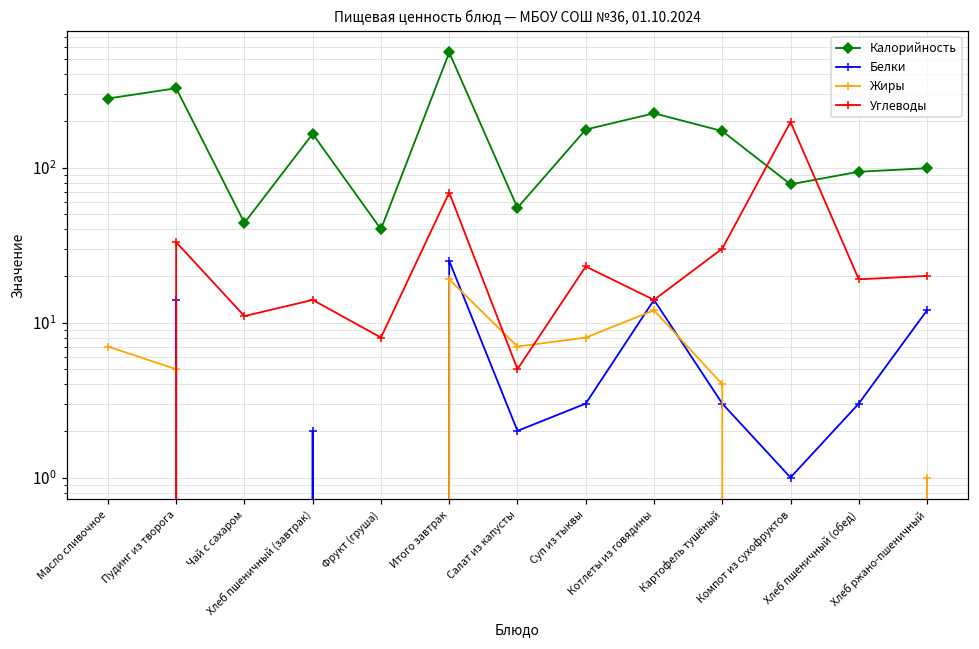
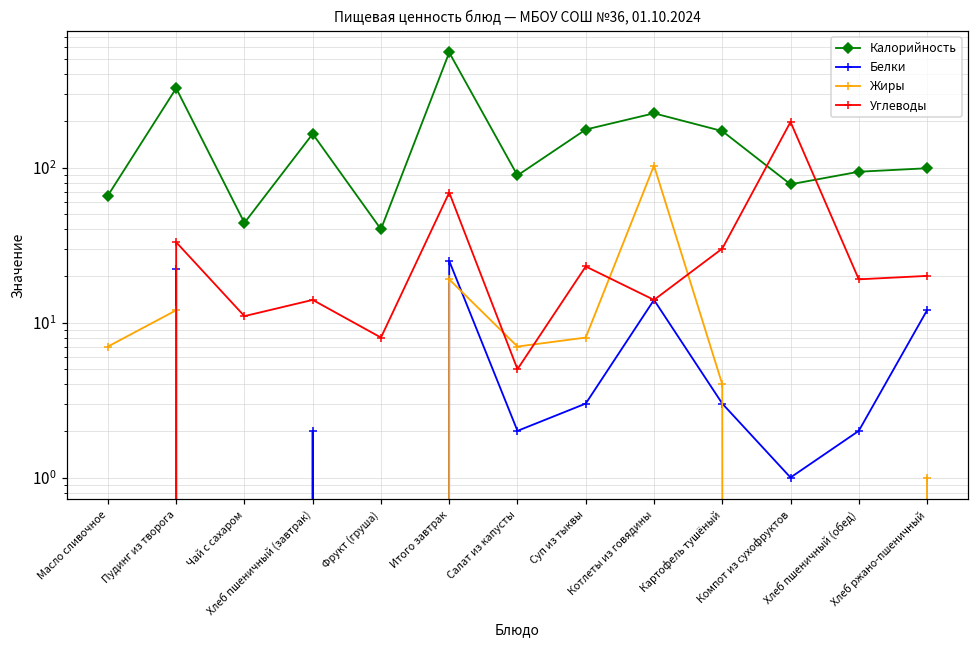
  {
    "Калорийность": {
-     "Масло сливочное": 280,
+     "Масло сливочное": 70,
      "Пудинг из творога": 330,
      "Чай с сахаром": 44,
      "Хлеб пшеничный (завтрак)": 170,
      "Фрукт (груша)": 40,
      "Итого завтрак": 550,
-     "Салат из капусты": 55,
+     "Салат из капусты": 90,
      "Суп из тыквы": 180,
      "Котлеты из говядины": 220,
      "Картофель тушёный": 170,
      "Компот из сухофруктов": 80,
      "Хлеб пшеничный (обед)": 90,
      "Хлеб ржано-пшеничный": 100
    },
    "Белки": {
-     "Пудинг из творога": 14,
+     "Пудинг из творога": 22,
      "Хлеб пшеничный (завтрак)": 2,
      "Итого завтрак": 25,
      "Салат из капусты": 2,
      "Суп из тыквы": 3,
      "Картофель тушёный": 3,
      "Компот из сухофруктов": 1,
-     "Хлеб пшеничный (обед)": 3,
+     "Хлеб пшеничный (обед)": 2,
      "Хлеб ржано-пшеничный": 12
    },
    "Жиры": {
      "Масло сливочное": 7,
-     "Пудинг из творога": 5,
+     "Пудинг из творога": 12,
      "Итого завтрак": 19,
      "Салат из капусты": 7,
      "Суп из тыквы": 8,
-     "Котлеты из говядины": 12,
+     "Котлеты из говядины": 100,
      "Картофель тушёный": 4,
      "Хлеб ржано-пшеничный": 1
    },
    "Углеводы": {
      "Пудинг из творога": 33,
      "Чай с сахаром": 11,
      "Хлеб пшеничный (завтрак)": 14,
      "Фрукт (груша)": 8,
      "Итого завтрак": 70,
      "Салат из капусты": 5,
      "Суп из тыквы": 23,
      "Картофель тушёный": 30,
      "Компот из сухофруктов": 200,
      "Хлеб пшеничный (обед)": 19,
      "Хлеб ржано-пшеничный": 20
    }
  }
